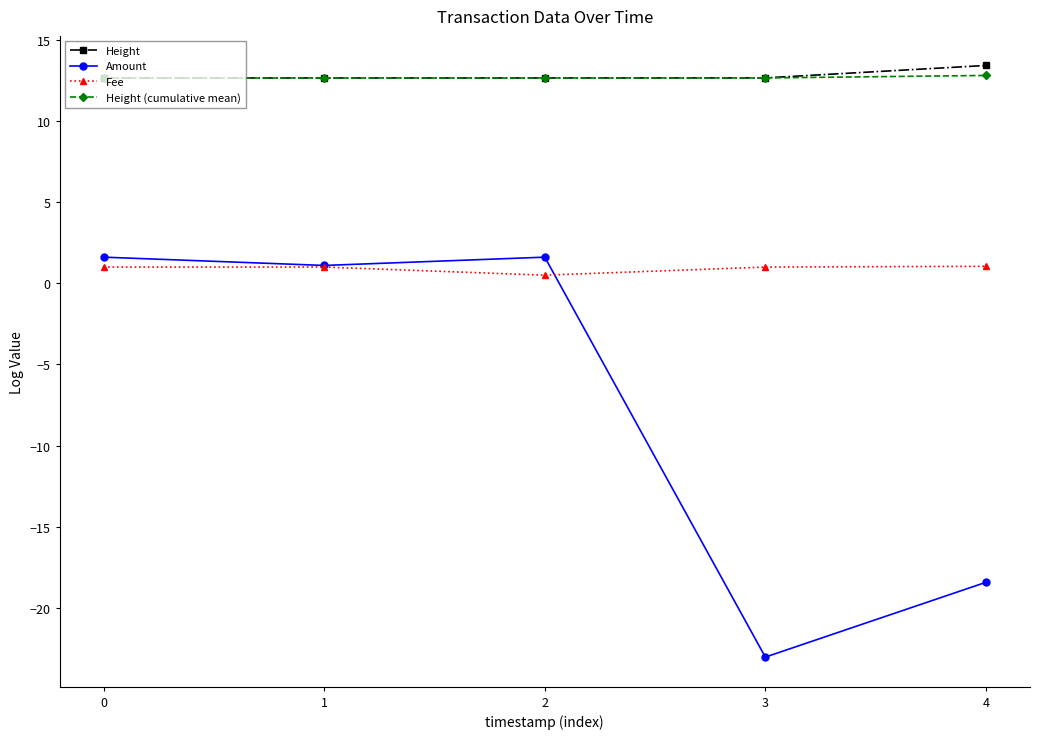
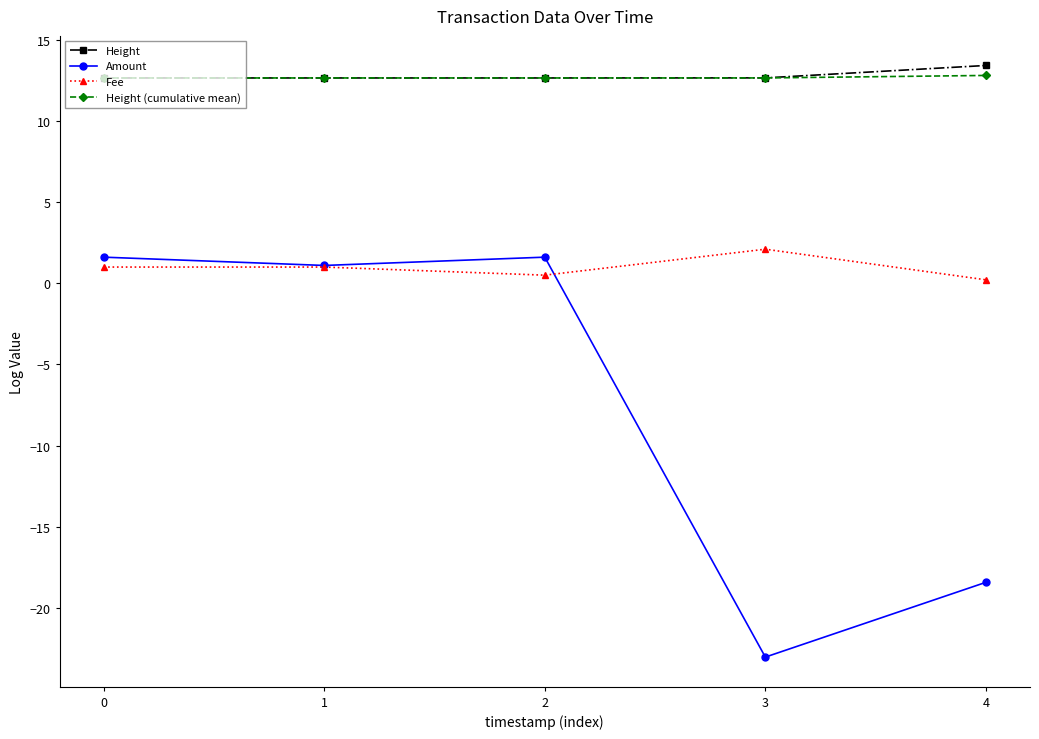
  {
    "Height": {
      "4": 13.4
    },
    "Amount": {
      "0": 1.6,
      "2": 1.6,
      "3": -23.0,
      "4": -18.4
    },
    "Fee": {
      "0": 1.0,
      "2": 0.5,
-     "3": 1.0,
-     "4": 1.0
+     "3": 2.1,
+     "4": 0.2
    },
    "Height (cumulative mean)": {
      "4": 12.8
    }
  }
